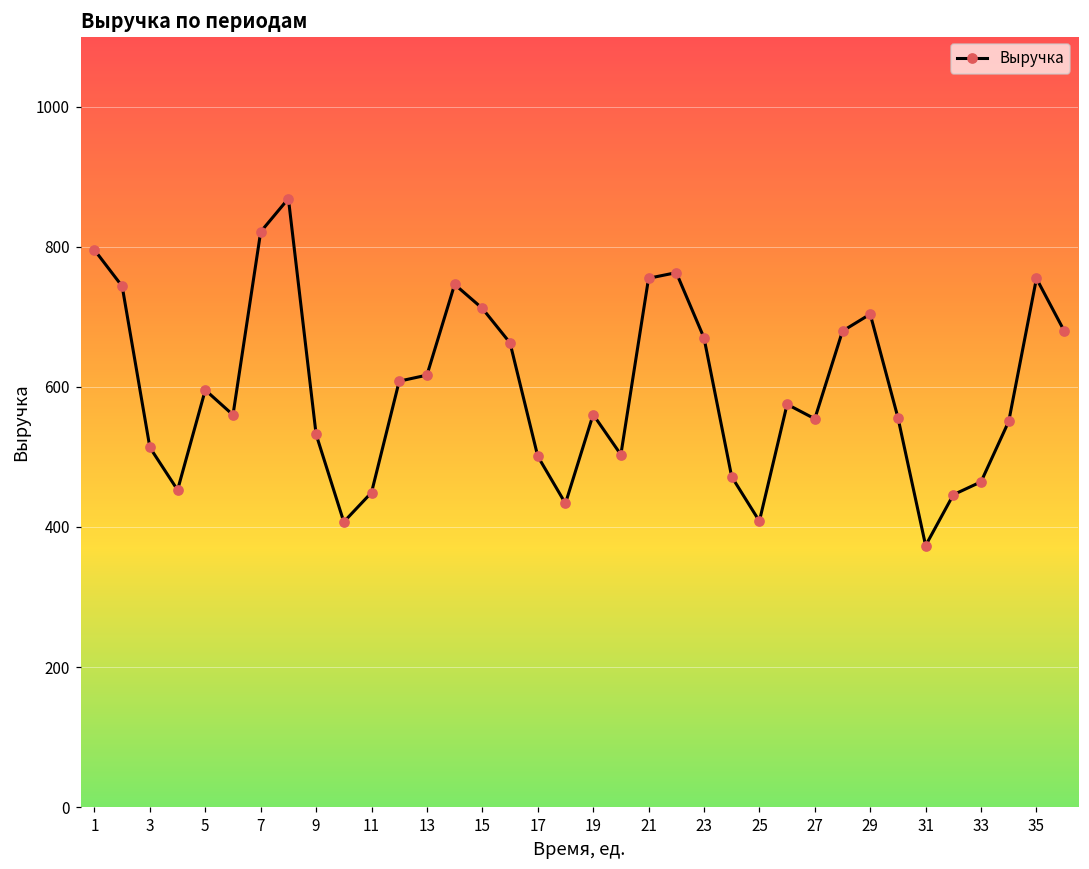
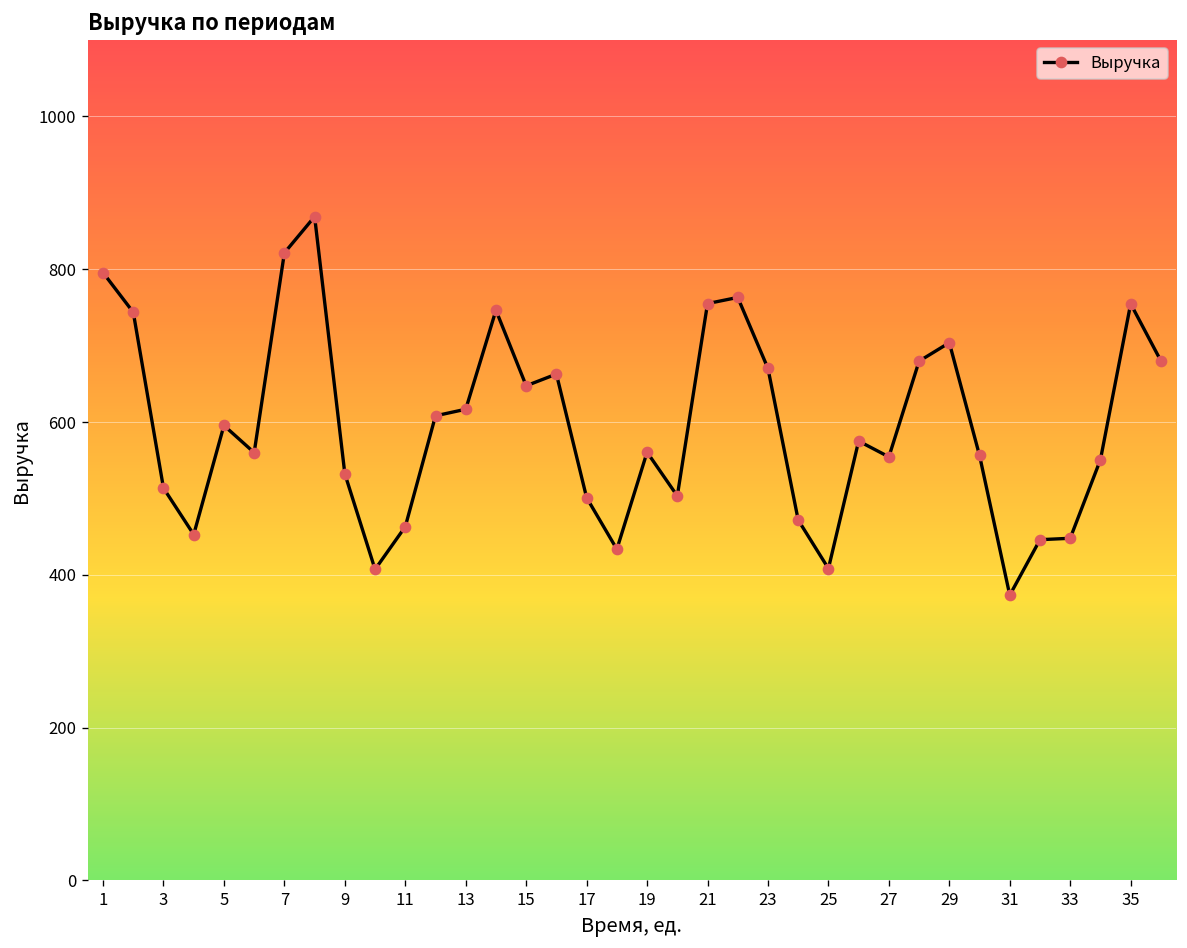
  {
    "1": 800,
    "3": 510,
    "5": 600,
    "7": 820,
    "9": 530,
-   "11": 450,
+   "11": 460,
    "13": 620,
-   "15": 710,
+   "15": 650,
    "17": 500,
    "19": 560,
    "21": 760,
    "23": 670,
    "25": 410,
    "27": 550,
    "29": 700,
    "31": 370,
-   "33": 460,
+   "33": 450,
    "35": 750
  }
